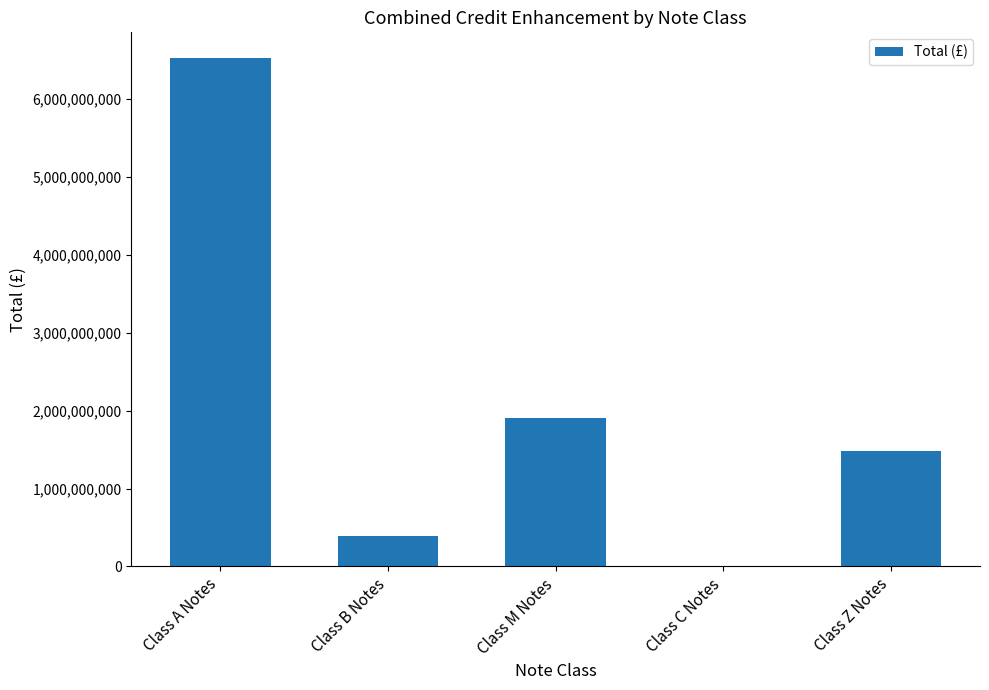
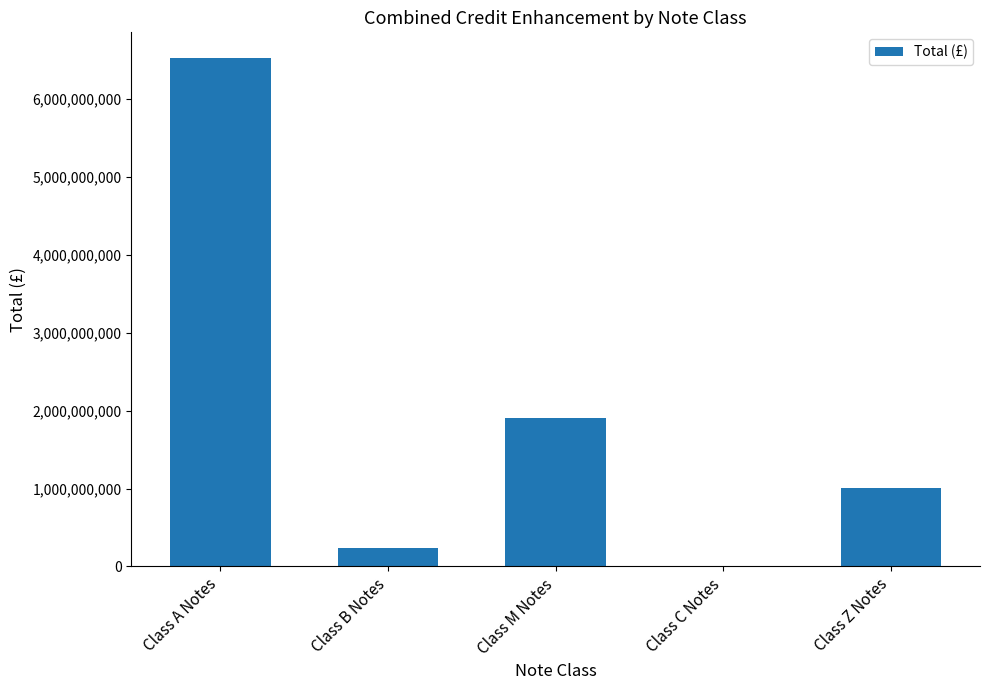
  {
    "Class A Notes": "6,500,000,000",
-   "Class B Notes": "400,000,000",
+   "Class B Notes": "200,000,000",
    "Class M Notes": "1,900,000,000",
    "Class C Notes": "0",
-   "Class Z Notes": "1,500,000,000"
+   "Class Z Notes": "1,000,000,000"
  }
